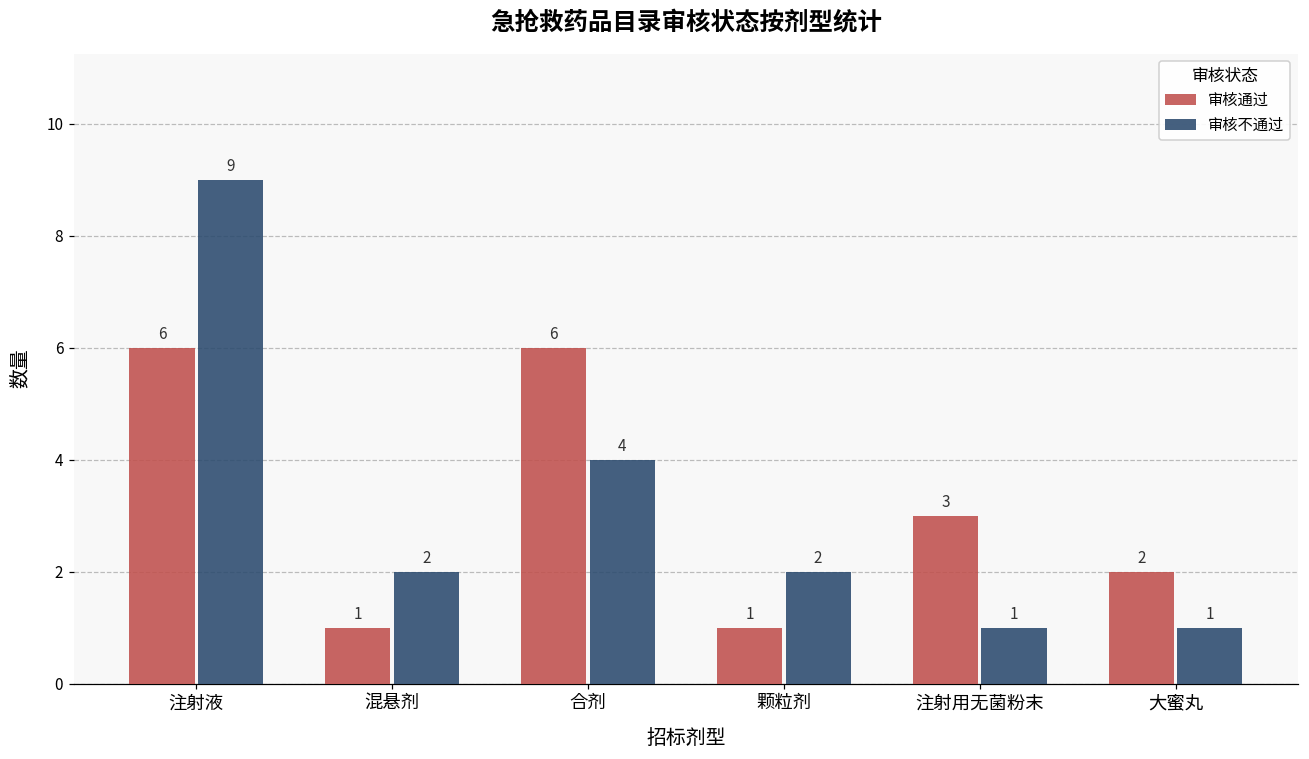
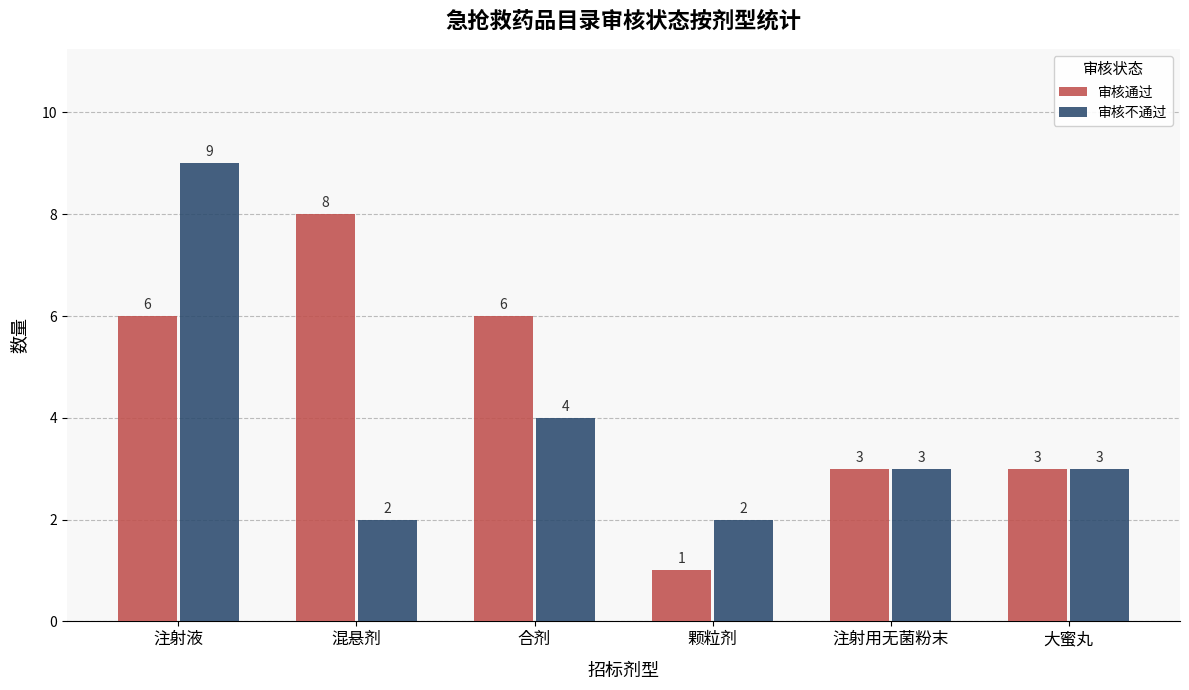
  {
    "审核通过": {
      "注射液": 6,
-     "混悬剂": 1,
+     "混悬剂": 8,
      "合剂": 6,
      "颗粒剂": 1,
      "注射用无菌粉末": 3,
-     "大蜜丸": 2
+     "大蜜丸": 3
    },
    "审核不通过": {
      "注射液": 9,
      "混悬剂": 2,
      "合剂": 4,
      "颗粒剂": 2,
-     "注射用无菌粉末": 1,
-     "大蜜丸": 1
+     "注射用无菌粉末": 3,
+     "大蜜丸": 3
    }
  }
